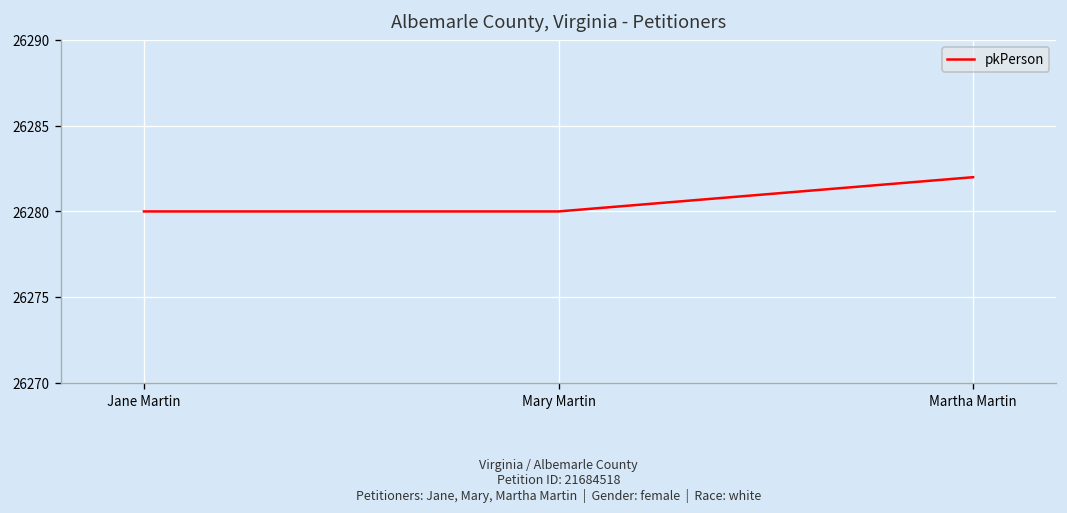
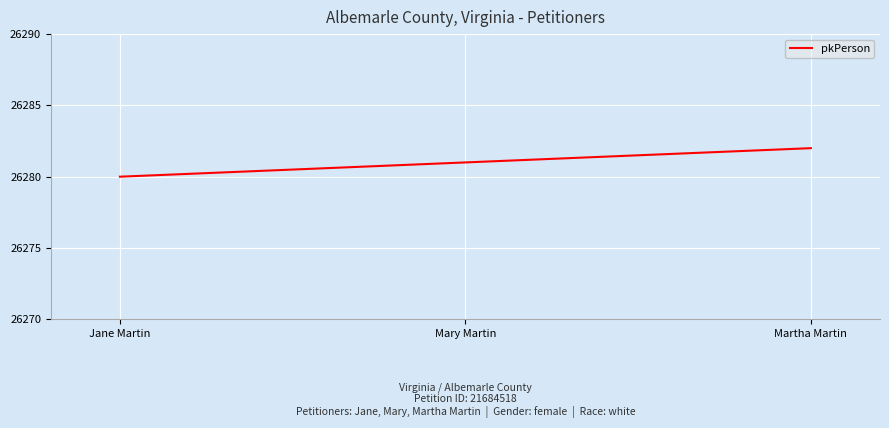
  {
    "Jane Martin": 26280,
-   "Mary Martin": 26280,
+   "Mary Martin": 26281,
    "Martha Martin": 26282
  }
